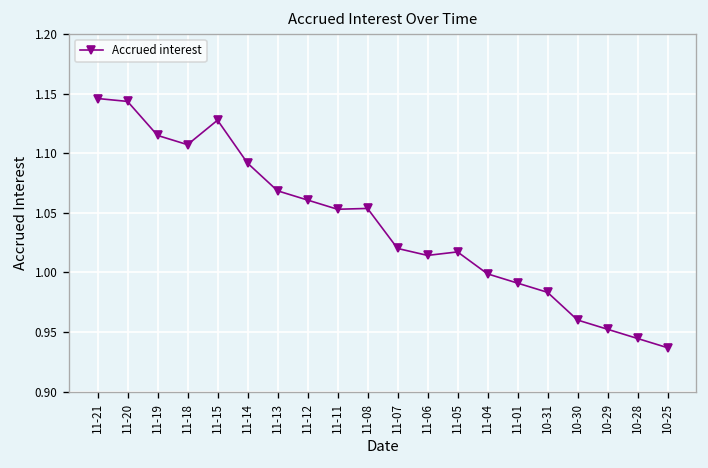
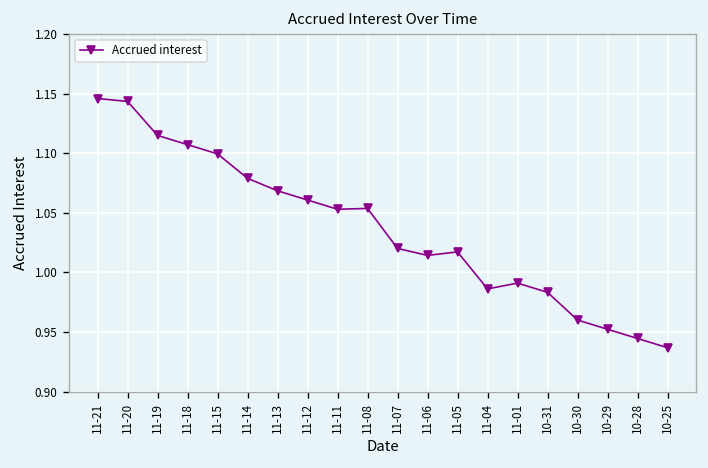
  {
    "11-21": 1.15,
    "11-20": 1.14,
    "11-19": 1.11,
    "11-18": 1.11,
-   "11-15": 1.13,
-   "11-14": 1.09,
+   "11-15": 1.10,
+   "11-14": 1.08,
    "11-13": 1.07,
    "11-12": 1.06,
    "11-11": 1.05,
    "11-08": 1.05,
    "11-07": 1.02,
    "11-06": 1.01,
    "11-05": 1.02,
-   "11-04": 1.00,
+   "11-04": 0.99,
    "11-01": 0.99,
    "10-31": 0.98,
    "10-30": 0.96,
    "10-29": 0.95,
    "10-28": 0.94,
    "10-25": 0.94
  }
